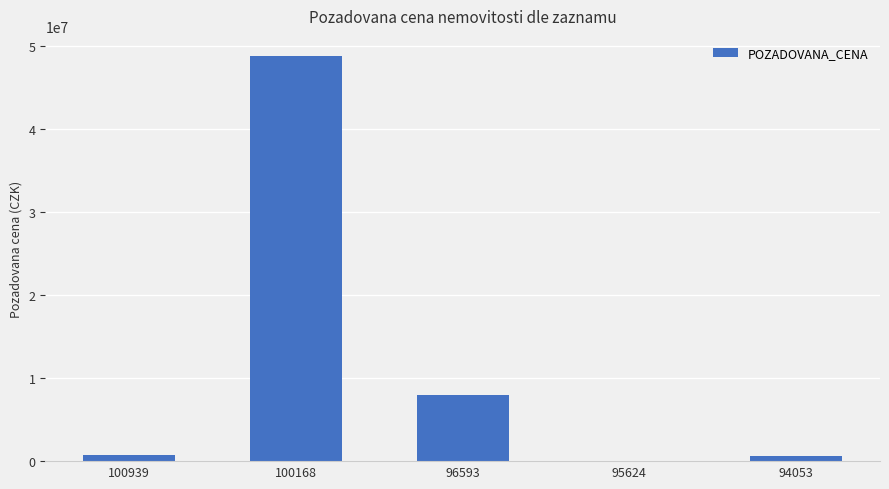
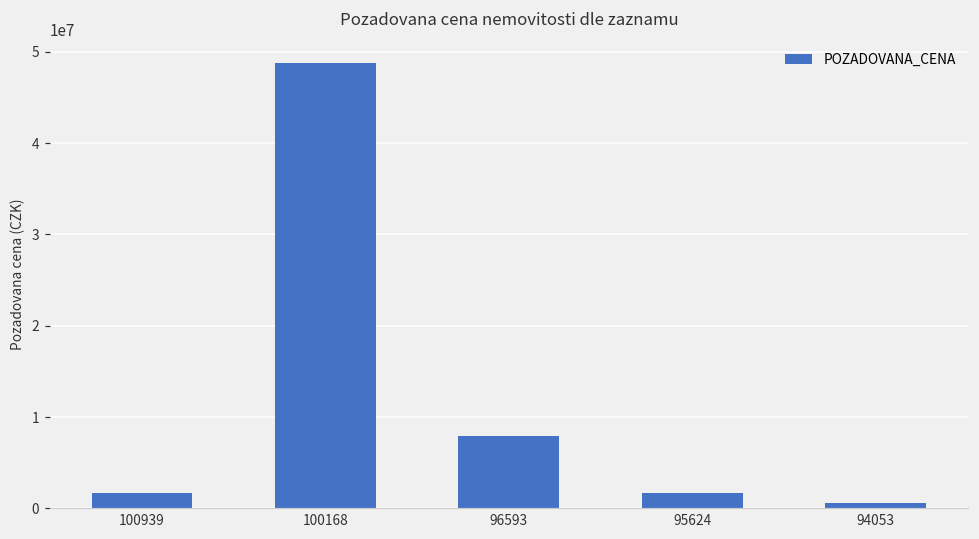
  {
-   "100939": 1000000,
+   "100939": 2000000,
    "100168": 49000000,
    "96593": 8000000,
-   "95624": 0,
+   "95624": 2000000,
    "94053": 1000000
  }
